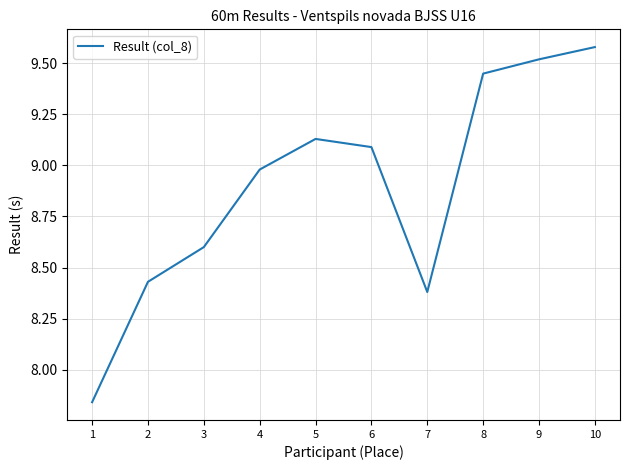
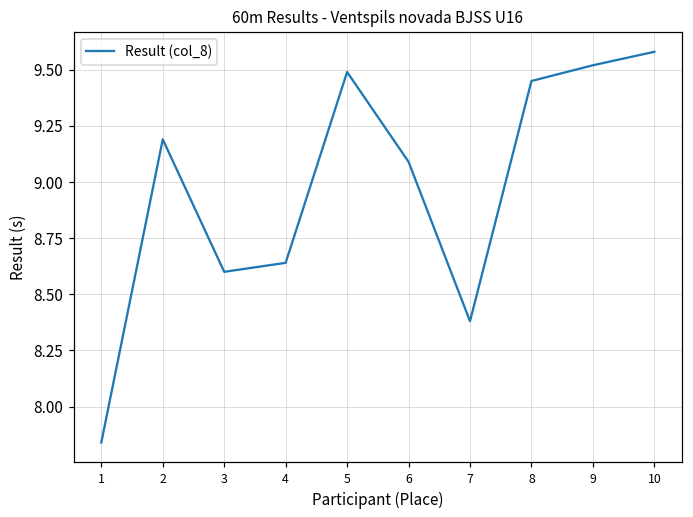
  {
    "1": 7.84,
-   "2": 8.43,
+   "2": 9.19,
    "3": 8.60,
-   "4": 8.98,
-   "5": 9.13,
+   "4": 8.64,
+   "5": 9.49,
    "6": 9.09,
    "7": 8.38,
    "8": 9.45,
    "9": 9.52,
    "10": 9.58
  }
